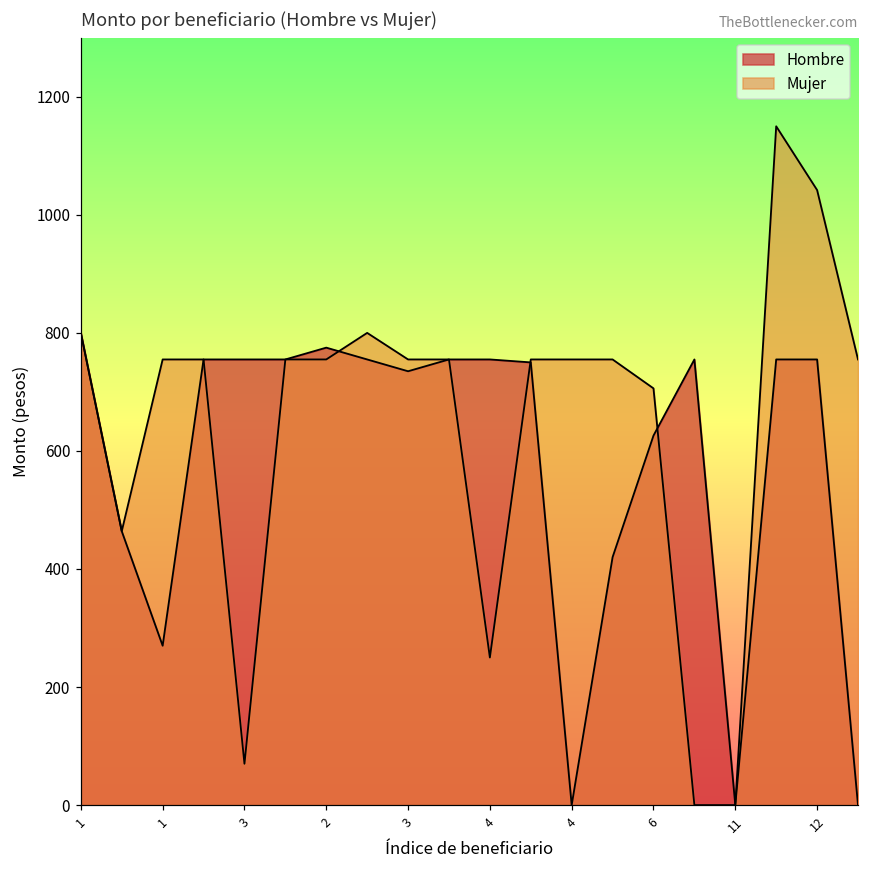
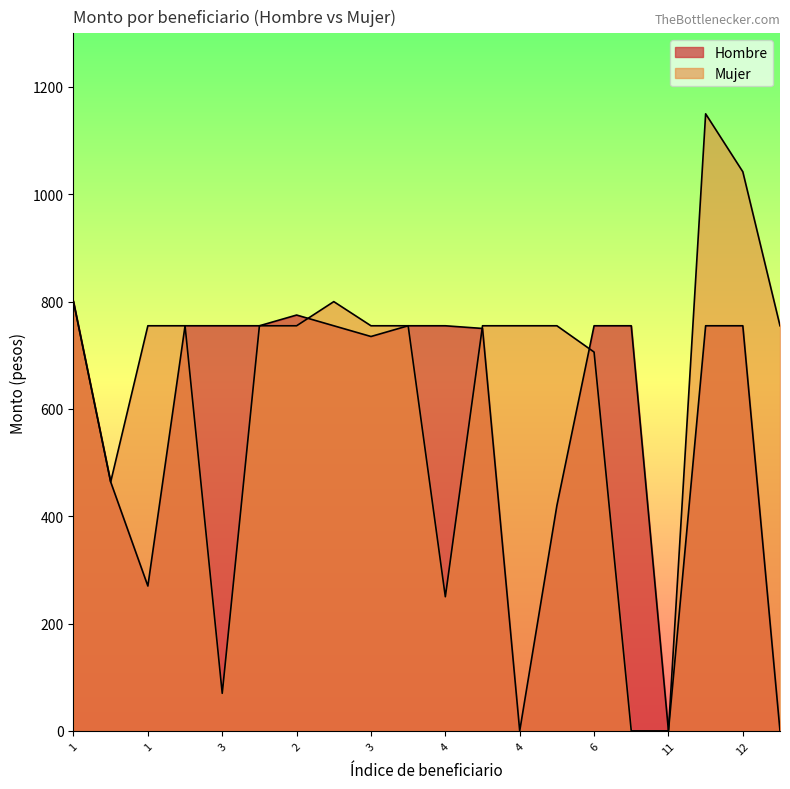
  {
    "Hombre": {
-     "6": 630
+     "6": 760
    },
    "Mujer": {
      "6": 710
    }
  }
